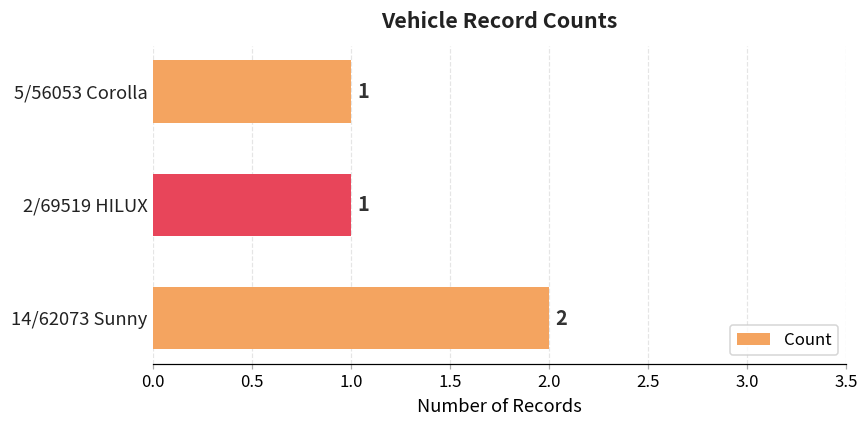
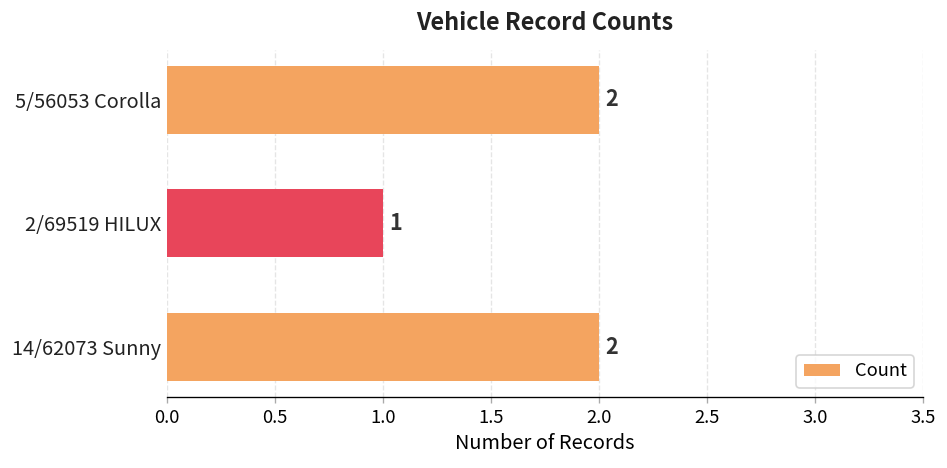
  {
-   "5/56053 Corolla": 1,
+   "5/56053 Corolla": 2,
    "2/69519 HILUX": 1,
    "14/62073 Sunny": 2
  }
